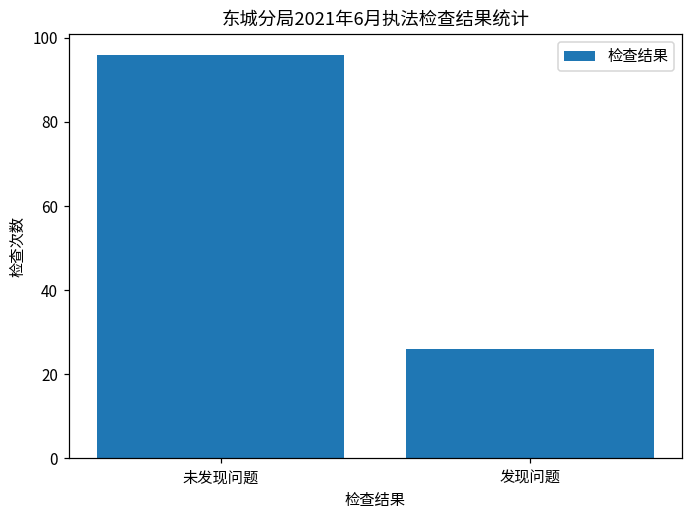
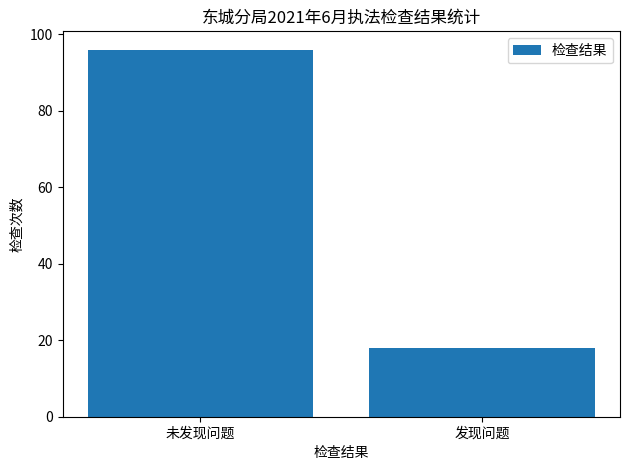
  {
    "未发现问题": 96,
-   "发现问题": 26
+   "发现问题": 18
  }
